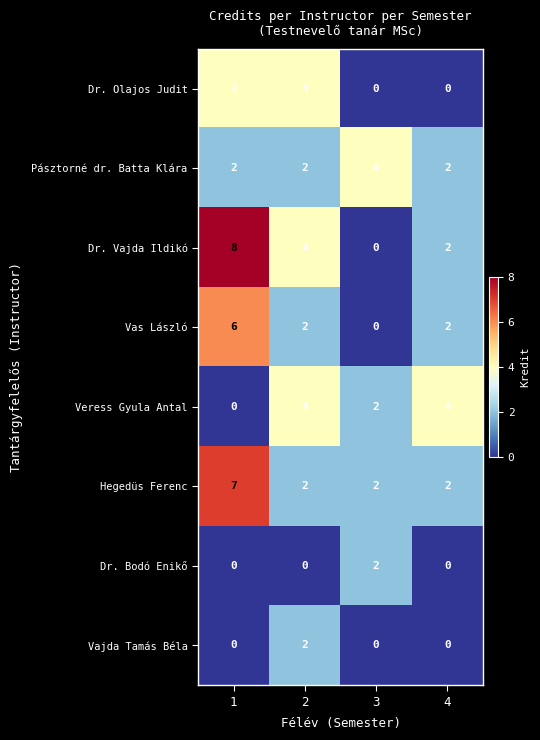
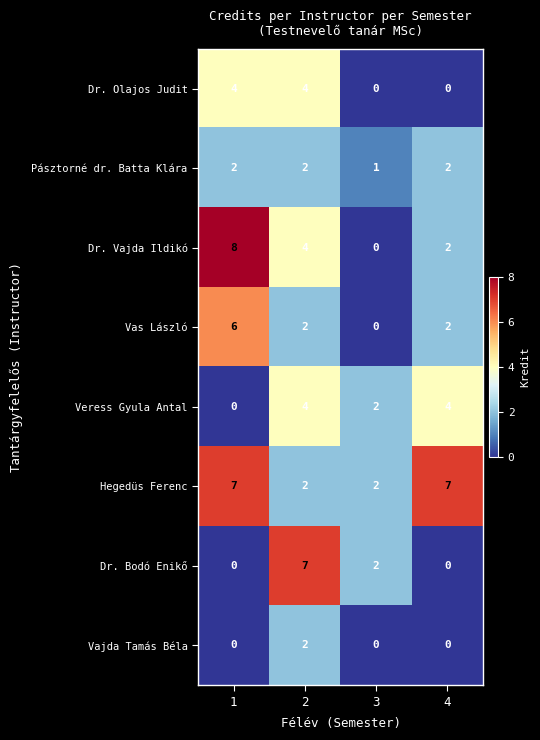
  {
    "Dr. Olajos Judit": {
      "1": 4,
      "2": 4,
      "3": 0,
      "4": 0
    },
    "Pásztorné dr. Batta Klára": {
      "1": 2,
      "2": 2,
-     "3": 4,
+     "3": 1,
      "4": 2
    },
    "Dr. Vajda Ildikó": {
      "1": 8,
      "2": 4,
      "3": 0,
      "4": 2
    },
    "Vas László": {
      "1": 6,
      "2": 2,
      "3": 0,
      "4": 2
    },
    "Veress Gyula Antal": {
      "1": 0,
      "2": 4,
      "3": 2,
      "4": 4
    },
    "Hegedüs Ferenc": {
      "1": 7,
      "2": 2,
      "3": 2,
-     "4": 2
+     "4": 7
    },
    "Dr. Bodó Enikő": {
      "1": 0,
-     "2": 0,
+     "2": 7,
      "3": 2,
      "4": 0
    },
    "Vajda Tamás Béla": {
      "1": 0,
      "2": 2,
      "3": 0,
      "4": 0
    }
  }
